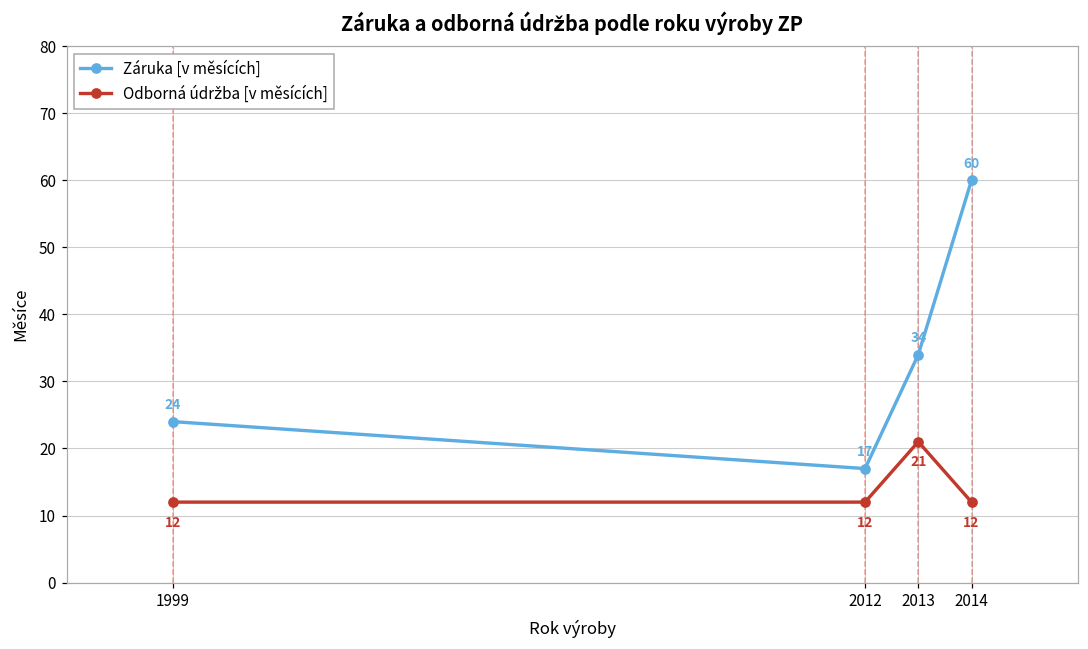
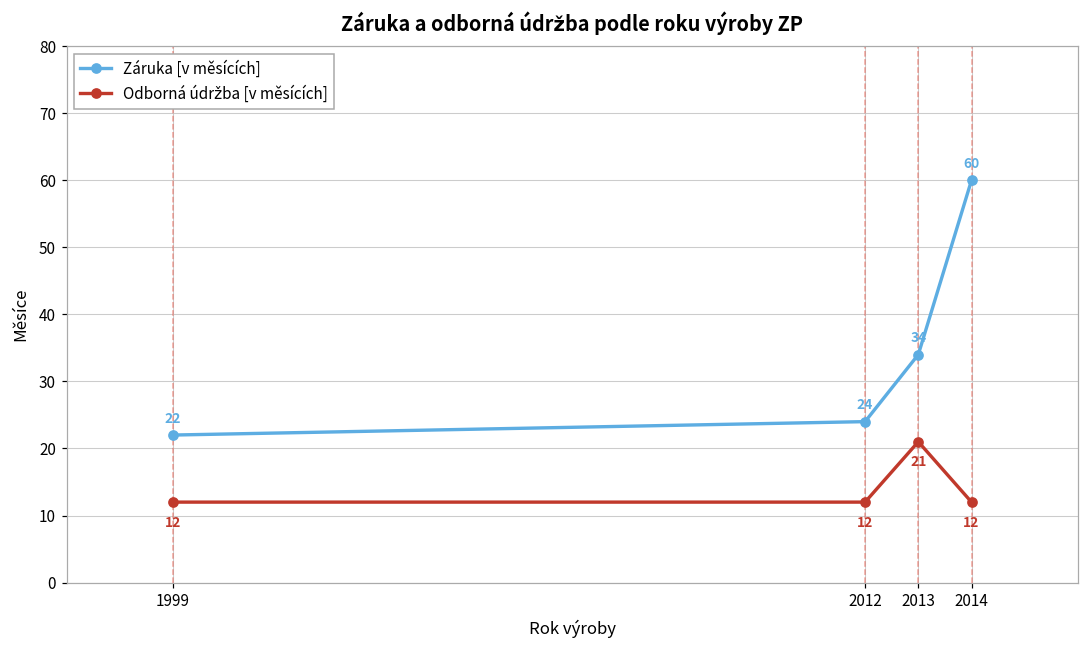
  {
    "Záruka [v měsících]": {
-     "1999": 24,
-     "2012": 17,
+     "1999": 22,
+     "2012": 24,
      "2013": 34,
      "2014": 60
    },
    "Odborná údržba [v měsících]": {
      "1999": 12,
      "2012": 12,
      "2013": 21,
      "2014": 12
    }
  }
